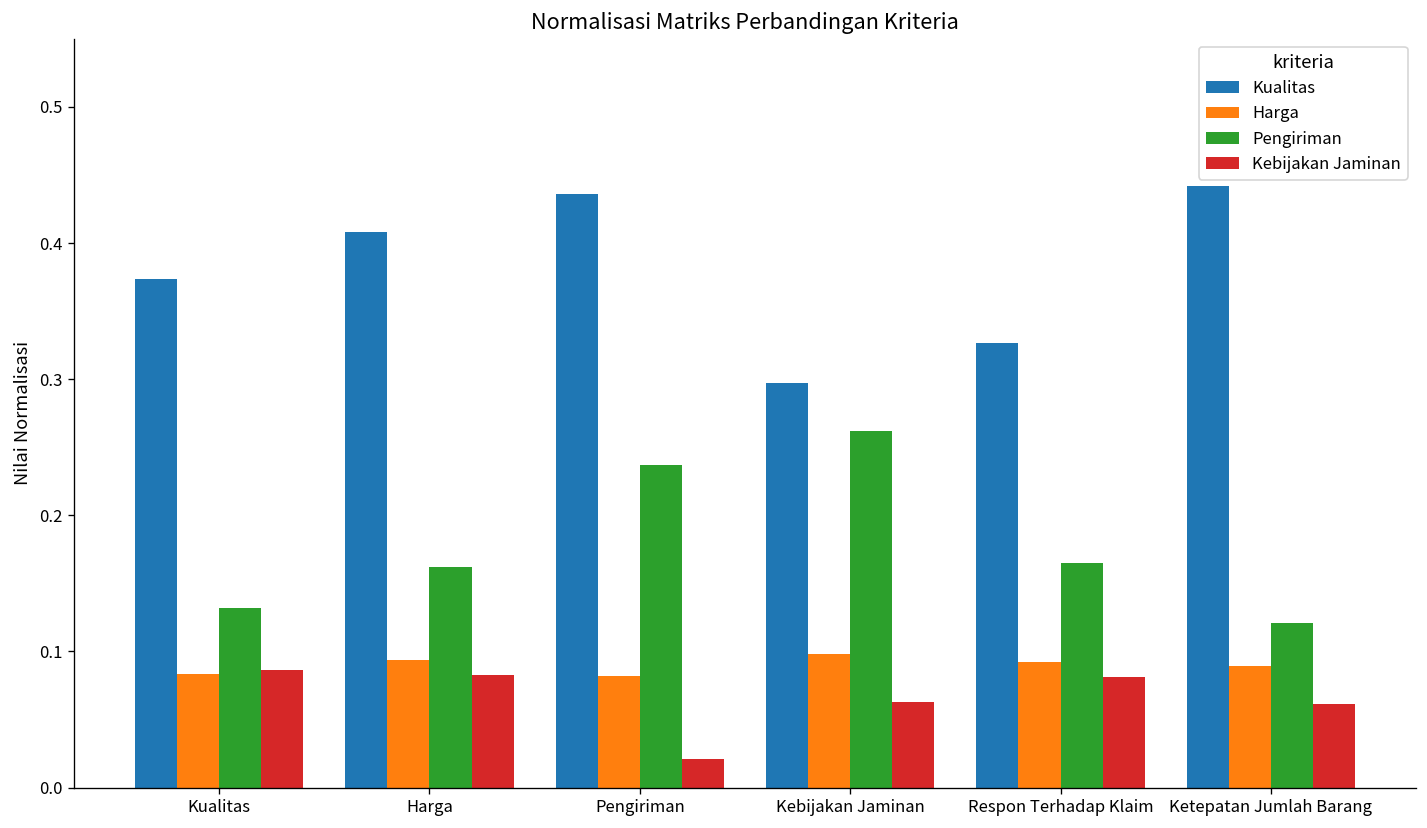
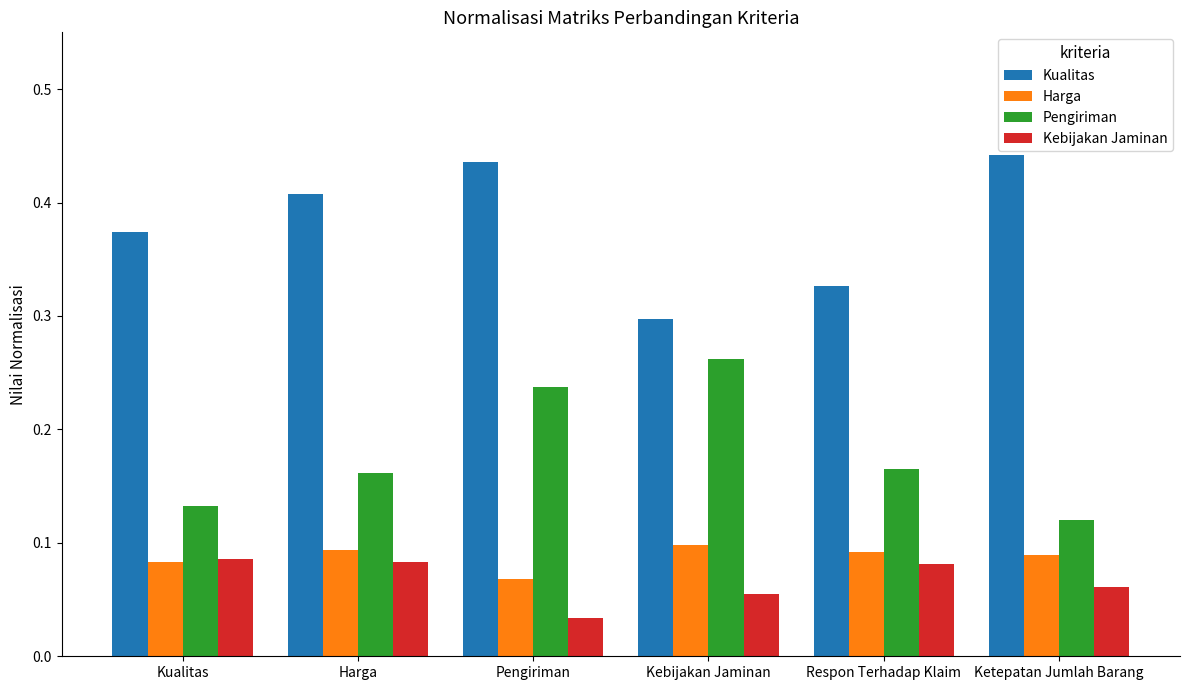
  {
    "Kualitas": {
      "Kualitas": 0.374,
      "Harga": 0.408,
      "Pengiriman": 0.436,
      "Kebijakan Jaminan": 0.297,
      "Respon Terhadap Klaim": 0.326,
      "Ketepatan Jumlah Barang": 0.442
    },
    "Harga": {
      "Kualitas": 0.084,
      "Harga": 0.093,
-     "Pengiriman": 0.082,
+     "Pengiriman": 0.068,
      "Kebijakan Jaminan": 0.098,
      "Respon Terhadap Klaim": 0.092,
      "Ketepatan Jumlah Barang": 0.089
    },
    "Pengiriman": {
      "Kualitas": 0.132,
      "Harga": 0.162,
      "Pengiriman": 0.237,
      "Kebijakan Jaminan": 0.262,
      "Respon Terhadap Klaim": 0.165,
      "Ketepatan Jumlah Barang": 0.121
    },
    "Kebijakan Jaminan": {
      "Kualitas": 0.086,
      "Harga": 0.083,
-     "Pengiriman": 0.021,
-     "Kebijakan Jaminan": 0.063,
+     "Pengiriman": 0.034,
+     "Kebijakan Jaminan": 0.055,
      "Respon Terhadap Klaim": 0.081,
      "Ketepatan Jumlah Barang": 0.061
    }
  }
